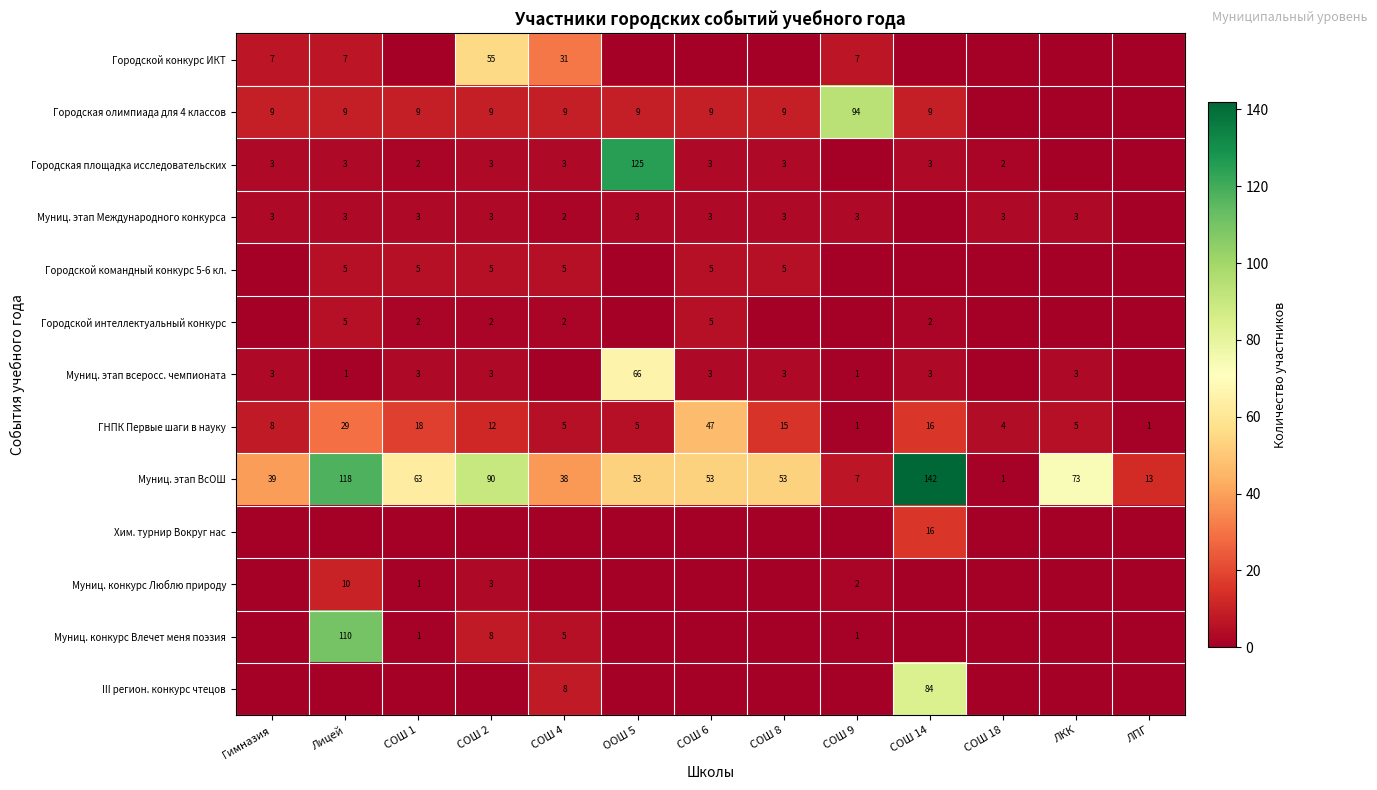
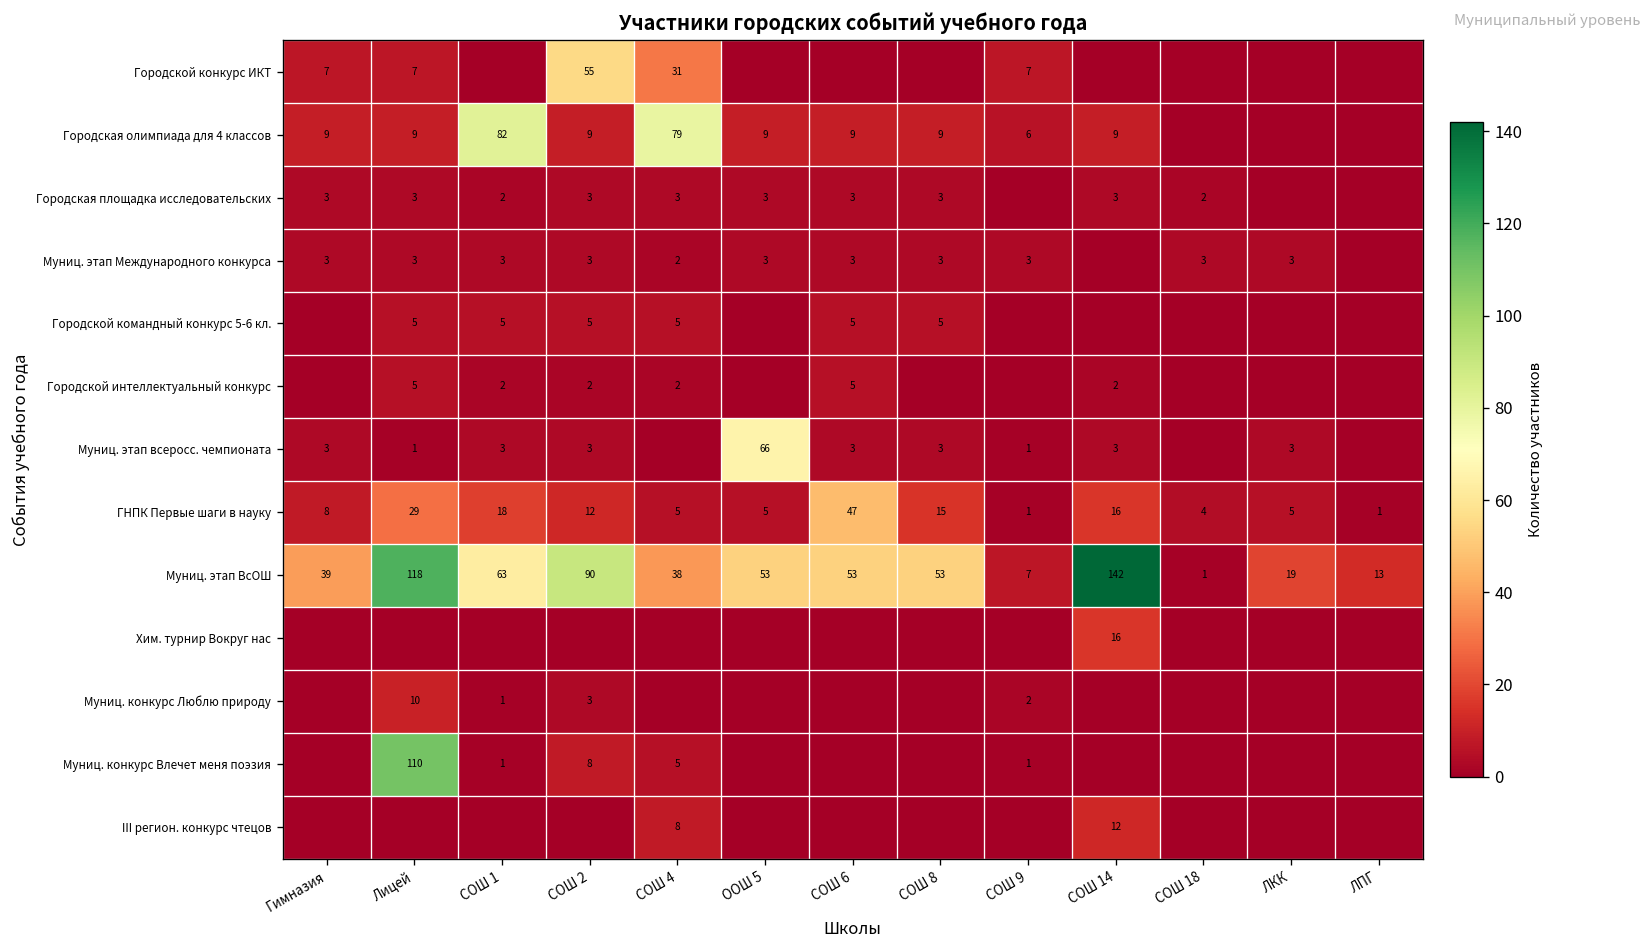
  {
    "Городской конкурс ИКТ": {
      "Гимназия": 7,
      "Лицей": 7,
      "СОШ 2": 55,
      "СОШ 4": 31,
      "СОШ 9": 7
    },
    "Городская олимпиада для 4 классов": {
      "Гимназия": 9,
      "Лицей": 9,
-     "СОШ 1": 9,
+     "СОШ 1": 82,
      "СОШ 2": 9,
-     "СОШ 4": 9,
+     "СОШ 4": 79,
      "ООШ 5": 9,
      "СОШ 6": 9,
      "СОШ 8": 9,
-     "СОШ 9": 94,
+     "СОШ 9": 6,
      "СОШ 14": 9
    },
    "Городская площадка исследовательских": {
      "Гимназия": 3,
      "Лицей": 3,
      "СОШ 1": 2,
      "СОШ 2": 3,
      "СОШ 4": 3,
-     "ООШ 5": 125,
+     "ООШ 5": 3,
      "СОШ 6": 3,
      "СОШ 8": 3,
      "СОШ 14": 3,
      "СОШ 18": 2
    },
    "Муниц. этап Международного конкурса": {
      "Гимназия": 3,
      "Лицей": 3,
      "СОШ 1": 3,
      "СОШ 2": 3,
      "СОШ 4": 2,
      "ООШ 5": 3,
      "СОШ 6": 3,
      "СОШ 8": 3,
      "СОШ 9": 3,
      "СОШ 18": 3,
      "ЛКК": 3
    },
    "Городской командный конкурс 5-6 кл.": {
      "Лицей": 5,
      "СОШ 1": 5,
      "СОШ 2": 5,
      "СОШ 4": 5,
      "СОШ 6": 5,
      "СОШ 8": 5
    },
    "Городской интеллектуальный конкурс": {
      "Лицей": 5,
      "СОШ 1": 2,
      "СОШ 2": 2,
      "СОШ 4": 2,
      "СОШ 6": 5,
      "СОШ 14": 2
    },
    "Муниц. этап всеросс. чемпионата": {
      "Гимназия": 3,
      "Лицей": 1,
      "СОШ 1": 3,
      "СОШ 2": 3,
      "ООШ 5": 66,
      "СОШ 6": 3,
      "СОШ 8": 3,
      "СОШ 9": 1,
      "СОШ 14": 3,
      "ЛКК": 3
    },
    "ГНПК Первые шаги в науку": {
      "Гимназия": 8,
      "Лицей": 29,
      "СОШ 1": 18,
      "СОШ 2": 12,
      "СОШ 4": 5,
      "ООШ 5": 5,
      "СОШ 6": 47,
      "СОШ 8": 15,
      "СОШ 9": 1,
      "СОШ 14": 16,
      "СОШ 18": 4,
      "ЛКК": 5,
      "ЛПГ": 1
    },
    "Муниц. этап ВсОШ": {
      "Гимназия": 39,
      "Лицей": 118,
      "СОШ 1": 63,
      "СОШ 2": 90,
      "СОШ 4": 38,
      "ООШ 5": 53,
      "СОШ 6": 53,
      "СОШ 8": 53,
      "СОШ 9": 7,
      "СОШ 14": 142,
      "СОШ 18": 1,
-     "ЛКК": 73,
+     "ЛКК": 19,
      "ЛПГ": 13
    },
    "Хим. турнир Вокруг нас": {
      "СОШ 14": 16
    },
    "Муниц. конкурс Люблю природу": {
      "Лицей": 10,
      "СОШ 1": 1,
      "СОШ 2": 3,
      "СОШ 9": 2
    },
    "Муниц. конкурс Влечет меня поэзия": {
      "Лицей": 110,
      "СОШ 1": 1,
      "СОШ 2": 8,
      "СОШ 4": 5,
      "СОШ 9": 1
    },
    "III регион. конкурс чтецов": {
      "СОШ 4": 8,
-     "СОШ 14": 84
+     "СОШ 14": 12
    }
  }
